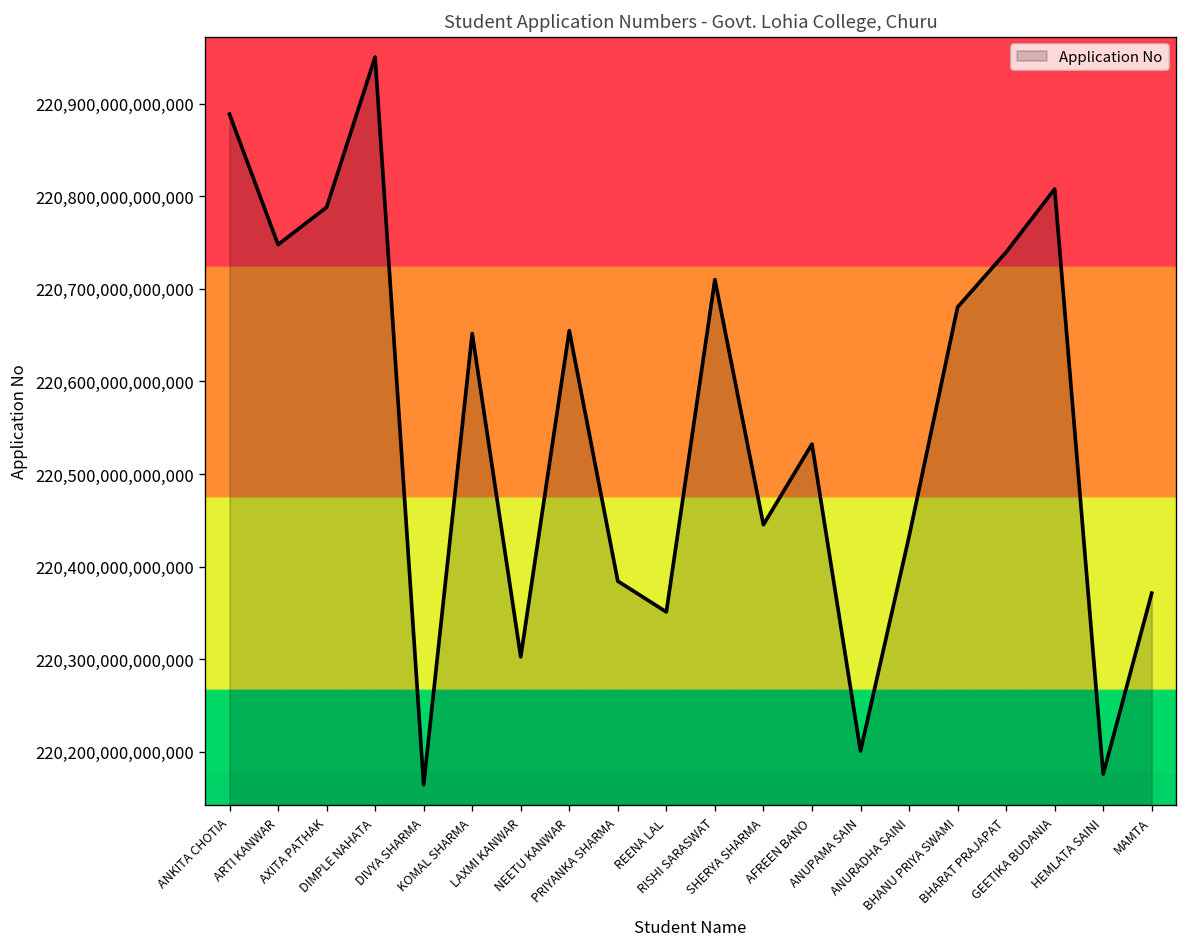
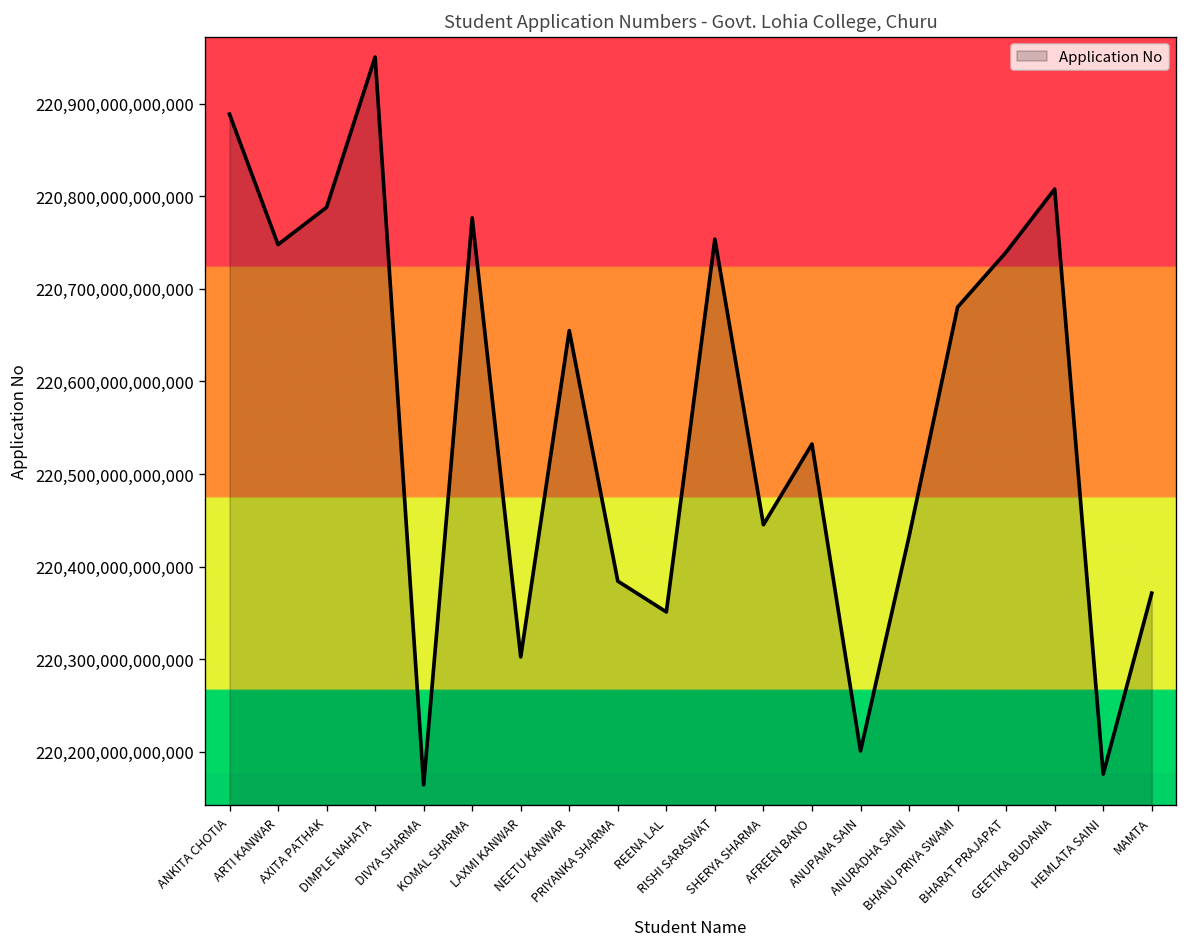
  {
    "ANKITA CHOTIA": "220,890,000,000,000",
    "ARTI KANWAR": "220,750,000,000,000",
    "AXITA PATHAK": "220,790,000,000,000",
    "DIMPLE NAHATA": "220,950,000,000,000",
-   "KOMAL SHARMA": "220,650,000,000,000",
+   "KOMAL SHARMA": "220,780,000,000,000",
    "LAXMI KANWAR": "220,300,000,000,000",
    "NEETU KANWAR": "220,650,000,000,000",
    "PRIYANKA SHARMA": "220,380,000,000,000",
    "REENA LAL": "220,350,000,000,000",
-   "RISHI SARASWAT": "220,710,000,000,000",
+   "RISHI SARASWAT": "220,750,000,000,000",
    "SHERYA SHARMA": "220,450,000,000,000",
    "AFREEN BANO": "220,530,000,000,000",
    "ANUPAMA SAIN": "220,200,000,000,000",
    "ANURADHA SAINI": "220,430,000,000,000",
    "BHANU PRIYA SWAMI": "220,680,000,000,000",
    "BHARAT PRAJAPAT": "220,740,000,000,000",
    "GEETIKA BUDANIA": "220,810,000,000,000",
    "MAMTA": "220,370,000,000,000"
  }
